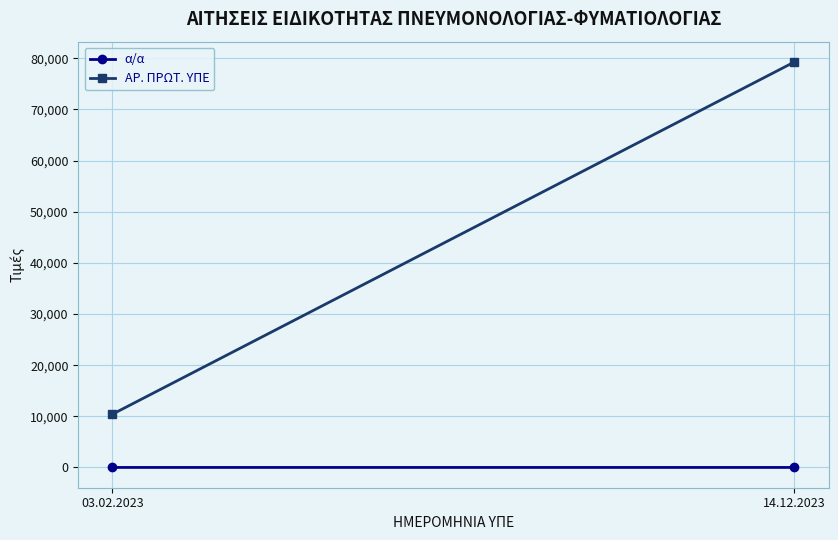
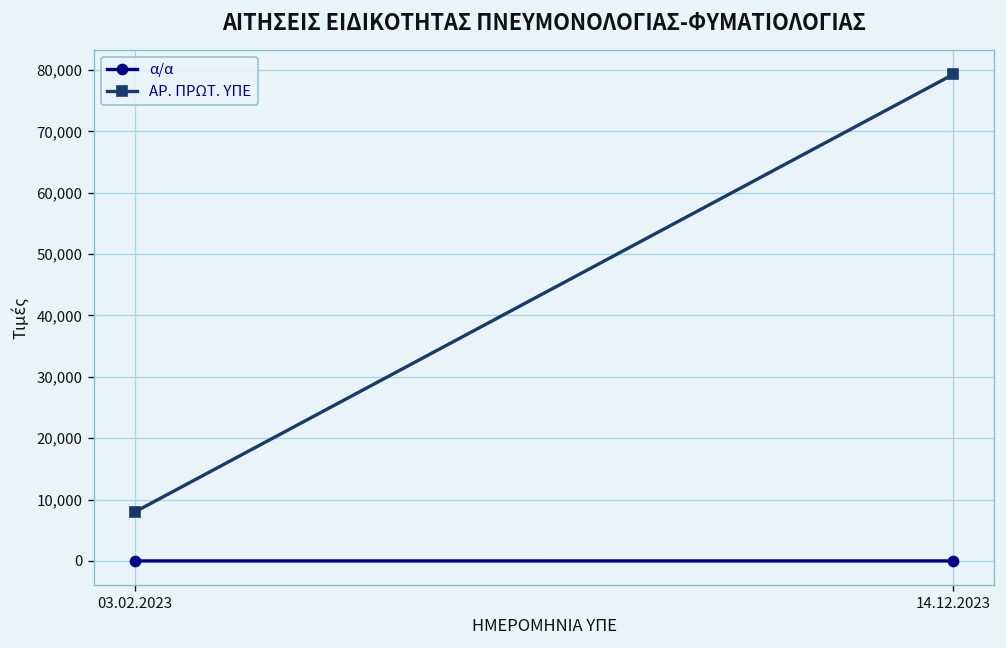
  {
    "α/α": {
      "03.02.2023": "0",
      "14.12.2023": "0"
    },
    "ΑΡ. ΠΡΩΤ. ΥΠΕ": {
-     "03.02.2023": "10,000",
+     "03.02.2023": "8,000",
      "14.12.2023": "79,000"
    }
  }
